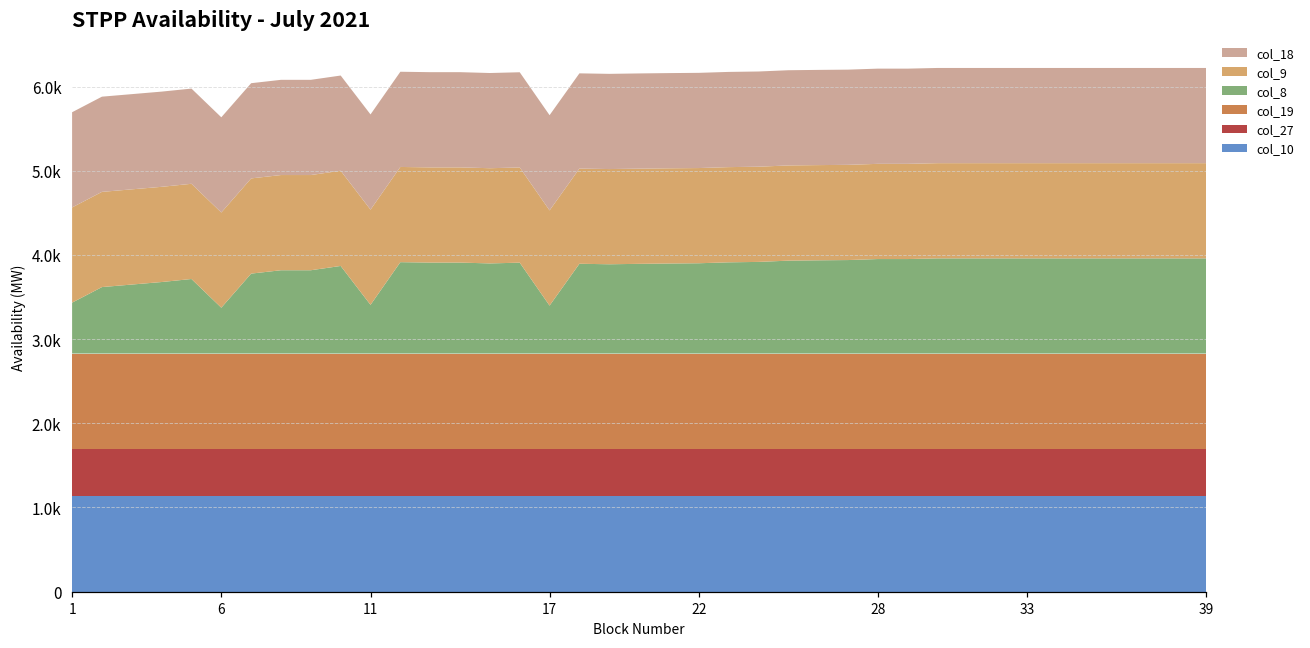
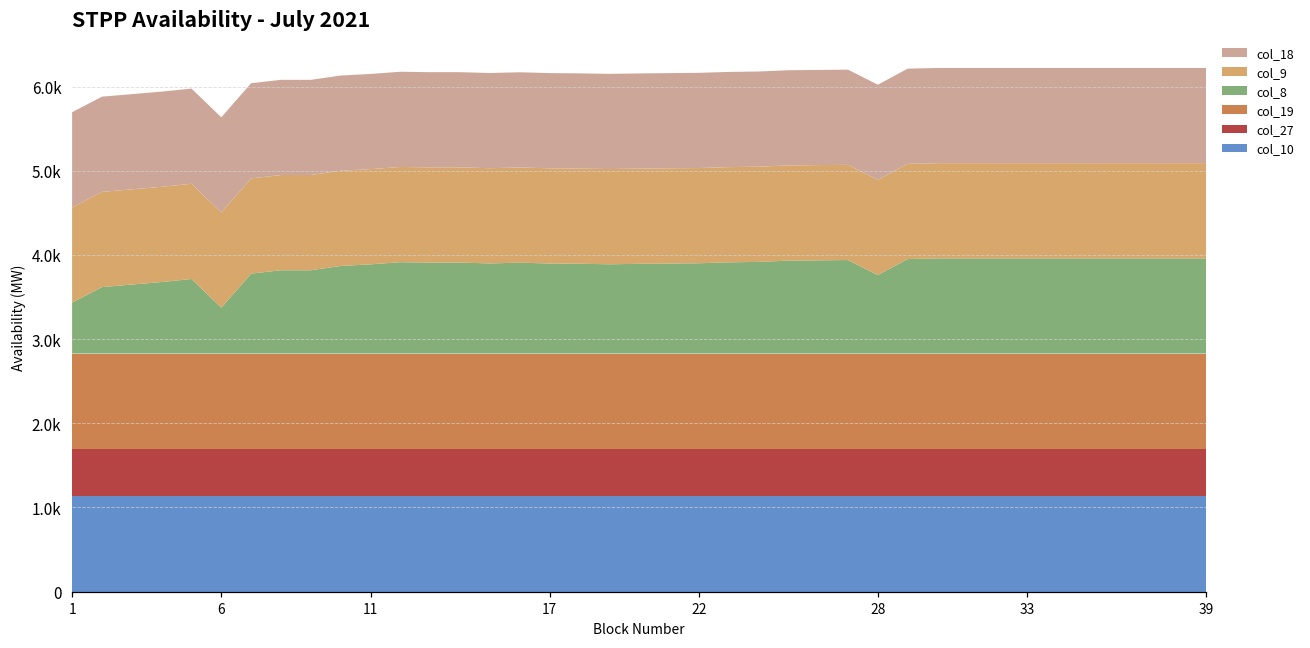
  {
    "col_10": {
      "1": 1100,
      "6": 1100,
      "11": 1100,
      "17": 1100,
      "22": 1100,
      "28": 1100,
      "33": 1100,
      "39": 1100
    },
    "col_27": {
      "1": 600,
      "6": 600,
      "11": 600,
      "17": 600,
      "22": 600,
      "28": 600,
      "33": 600,
      "39": 600
    },
    "col_8": {
      "1": 600,
      "6": 500,
-     "11": 600,
-     "17": 600,
+     "11": 1100,
+     "17": 1100,
      "22": 1100,
-     "28": 1100,
+     "28": 900,
      "33": 1100,
      "39": 1100
    }
  }
